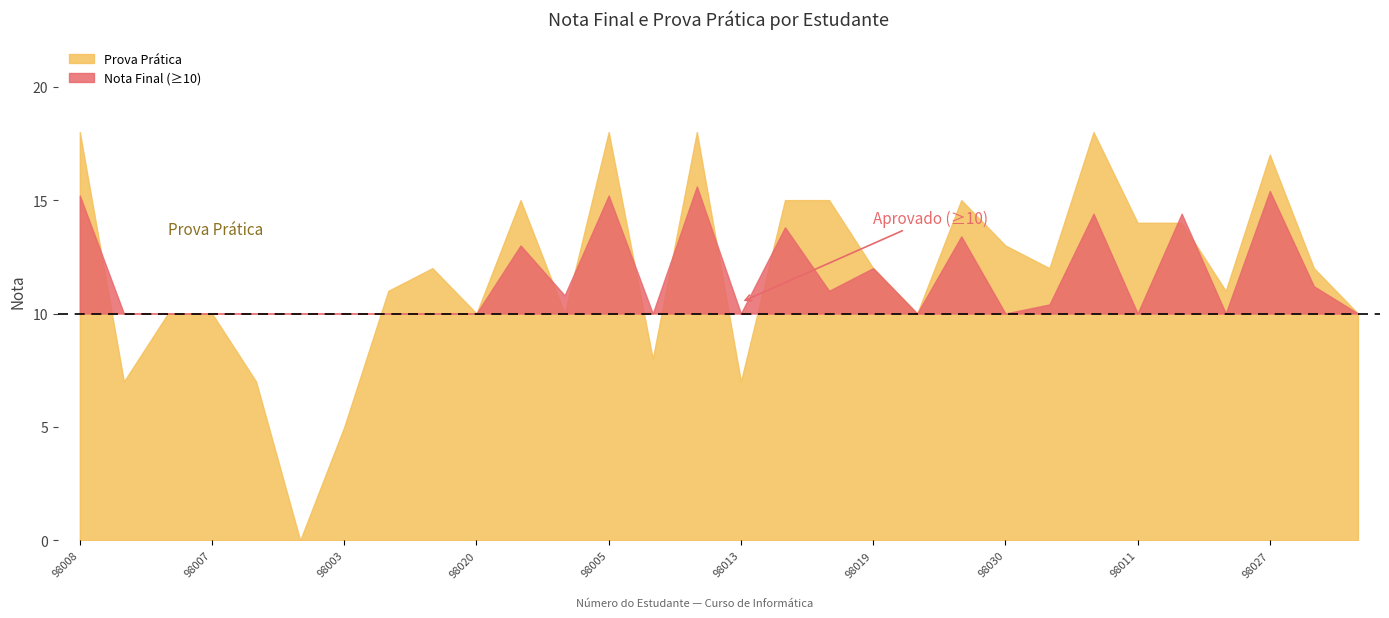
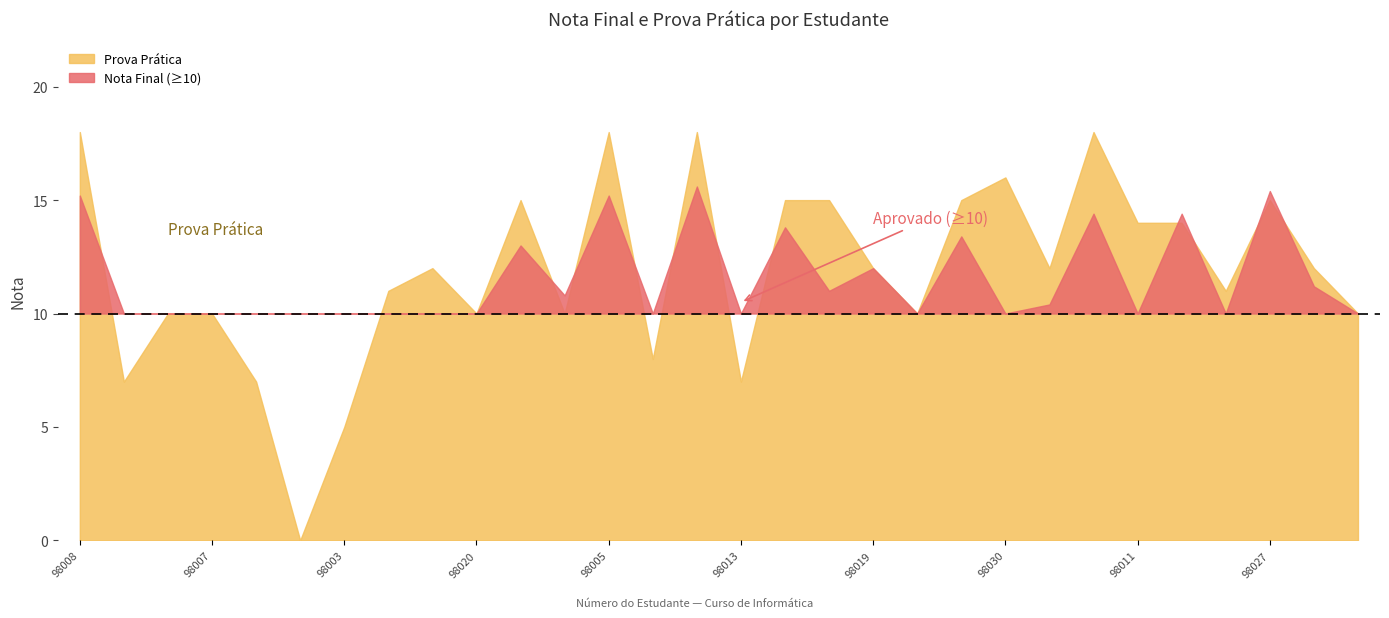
  {
    "Prova Prática": {
      "98008": 18,
      "98003": 5,
      "98005": 18,
      "98013": 7,
-     "98030": 13,
+     "98030": 16,
      "98011": 14,
-     "98027": 17
+     "98027": 15
    }
  }
